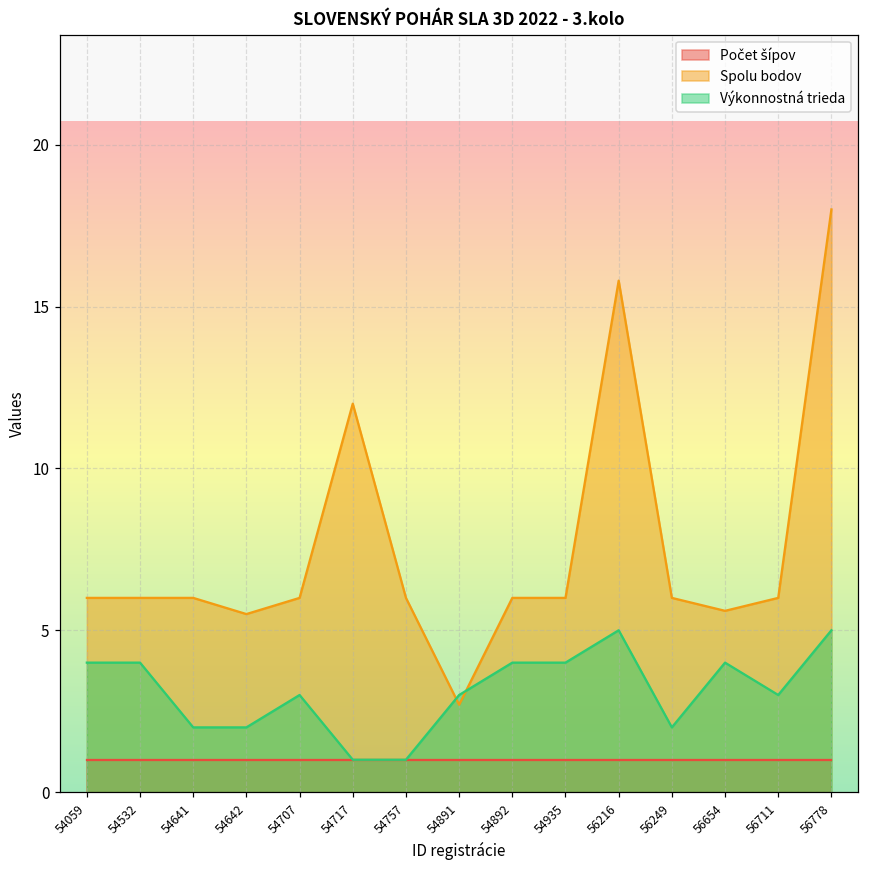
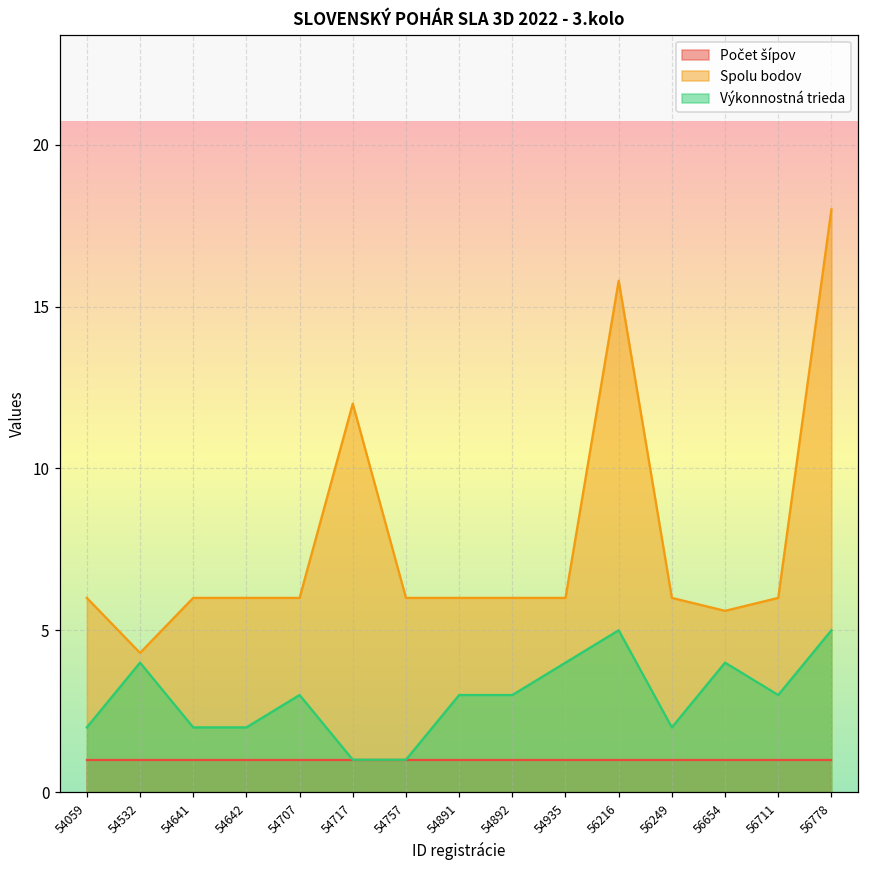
  {
    "Počet šípov": {
      "54059": 1.0,
      "54532": 1.0,
      "54641": 1.0,
      "54642": 1.0,
      "54707": 1.0,
      "54891": 1.0,
      "54892": 1.0,
      "54935": 1.0,
      "56216": 1.0,
      "56249": 1.0,
      "56654": 1.0,
      "56711": 1.0,
      "56778": 1.0
    },
    "Spolu bodov": {
      "54059": 6.0,
-     "54532": 6.0,
+     "54532": 4.3,
      "54641": 6.0,
-     "54642": 5.5,
+     "54642": 6.0,
      "54707": 6.0,
      "54717": 12.0,
      "54757": 6.0,
-     "54891": 2.7,
+     "54891": 6.0,
      "54892": 6.0,
      "54935": 6.0,
      "56216": 15.8,
      "56249": 6.0,
      "56654": 5.6,
      "56711": 6.0,
      "56778": 18.0
    },
    "Výkonnostná trieda": {
-     "54059": 4,
+     "54059": 2,
      "54532": 4,
      "54641": 2,
      "54642": 2,
      "54707": 3,
      "54891": 3,
-     "54892": 4,
+     "54892": 3,
      "54935": 4,
      "56216": 5,
      "56249": 2,
      "56654": 4,
      "56711": 3,
      "56778": 5
    }
  }
